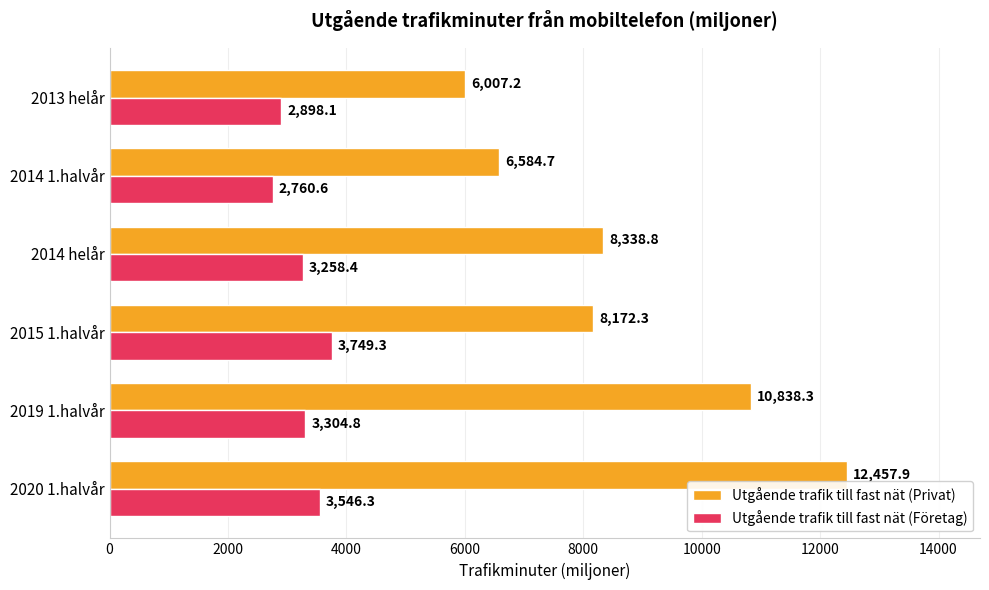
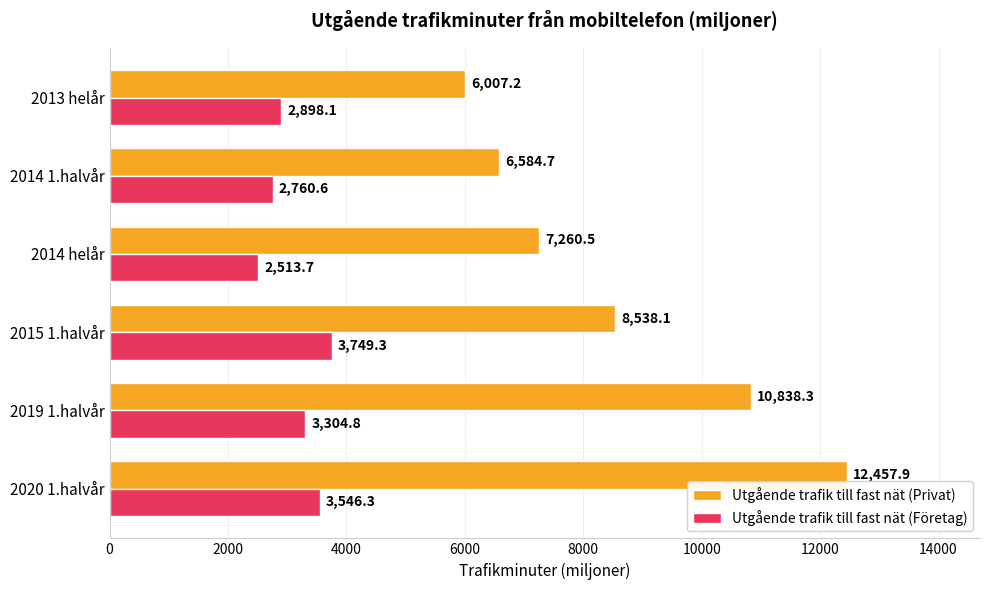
  {
    "Utgående trafik till fast nät (Privat)": {
      "2013 helår": "6,007.2",
      "2014 1.halvår": "6,584.7",
-     "2014 helår": "8,338.8",
-     "2015 1.halvår": "8,172.3",
+     "2014 helår": "7,260.5",
+     "2015 1.halvår": "8,538.1",
      "2019 1.halvår": "10,838.3"
    },
    "Utgående trafik till fast nät (Företag)": {
      "2013 helår": "2,898.1",
      "2014 1.halvår": "2,760.6",
-     "2014 helår": "3,258.4",
+     "2014 helår": "2,513.7",
      "2015 1.halvår": "3,749.3",
      "2019 1.halvår": "3,304.8",
      "2020 1.halvår": "3,546.3"
    }
  }
